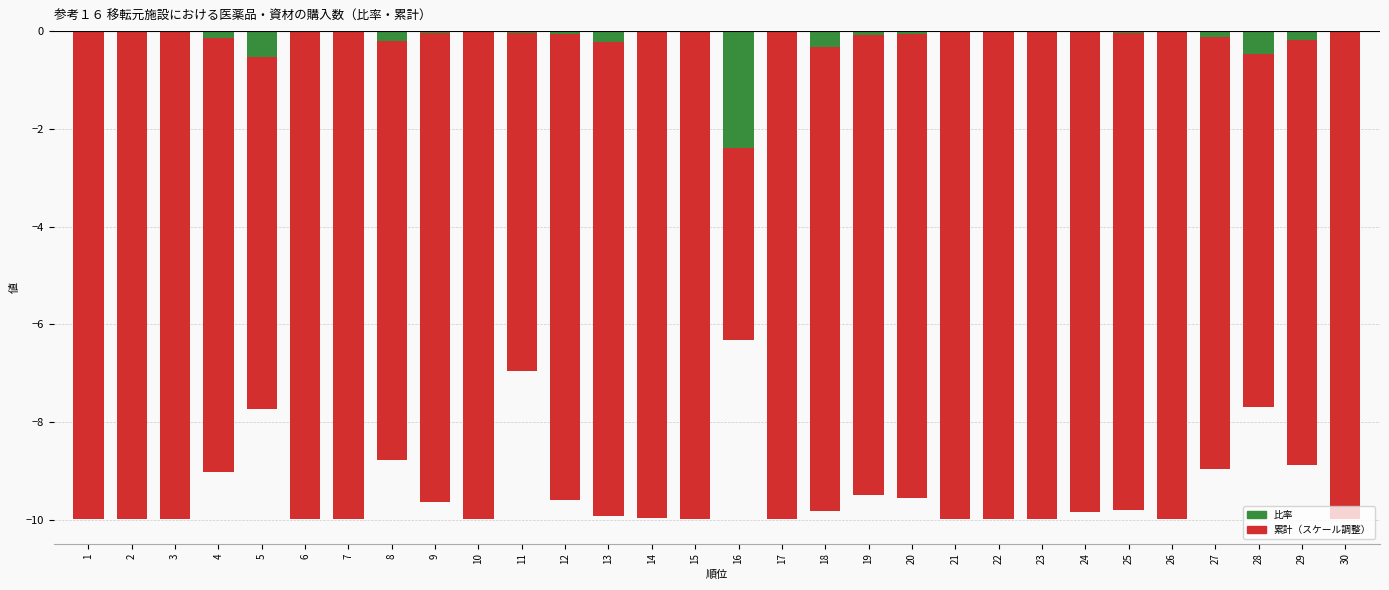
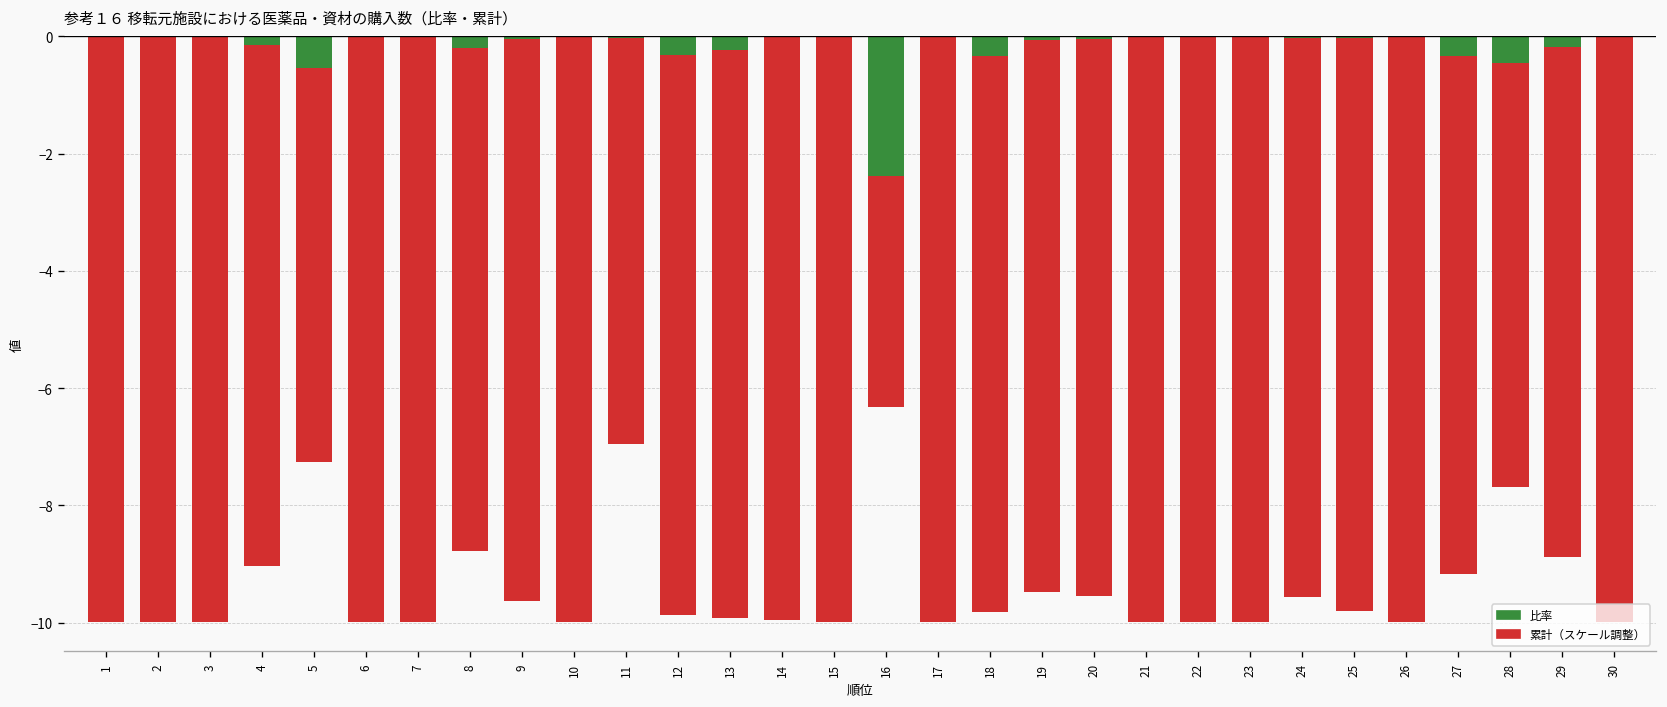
  {
    "比率": {
      "1": 0.0,
      "2": 0.0,
      "3": 0.0,
      "4": -0.1,
      "5": -0.5,
      "6": 0.0,
      "7": 0.0,
      "8": -0.2,
      "10": 0.0,
-     "12": -0.1,
+     "12": -0.3,
      "13": -0.2,
      "15": 0.0,
      "16": -2.4,
      "17": 0.0,
      "18": -0.3,
      "19": -0.1,
      "21": 0.0,
      "22": 0.0,
      "23": 0.0,
      "26": 0.0,
-     "27": -0.1,
+     "27": -0.3,
      "28": -0.5,
      "29": -0.2,
      "30": 0.0
    },
    "累計（スケール調整）": {
      "1": -10.0,
      "2": -10.0,
      "3": -10.0,
      "4": -8.9,
-     "5": -7.2,
+     "5": -6.7,
      "6": -10.0,
      "7": -10.0,
      "8": -8.6,
      "9": -9.6,
      "10": -10.0,
      "11": -6.9,
      "12": -9.5,
      "13": -9.7,
      "14": -10.0,
      "15": -10.0,
      "16": -3.9,
      "17": -10.0,
      "18": -9.5,
      "19": -9.4,
      "20": -9.5,
      "21": -10.0,
      "22": -10.0,
      "23": -10.0,
-     "24": -9.8,
+     "24": -9.5,
      "25": -9.8,
      "26": -10.0,
      "27": -8.8,
      "28": -7.2,
      "29": -8.7
    }
  }
